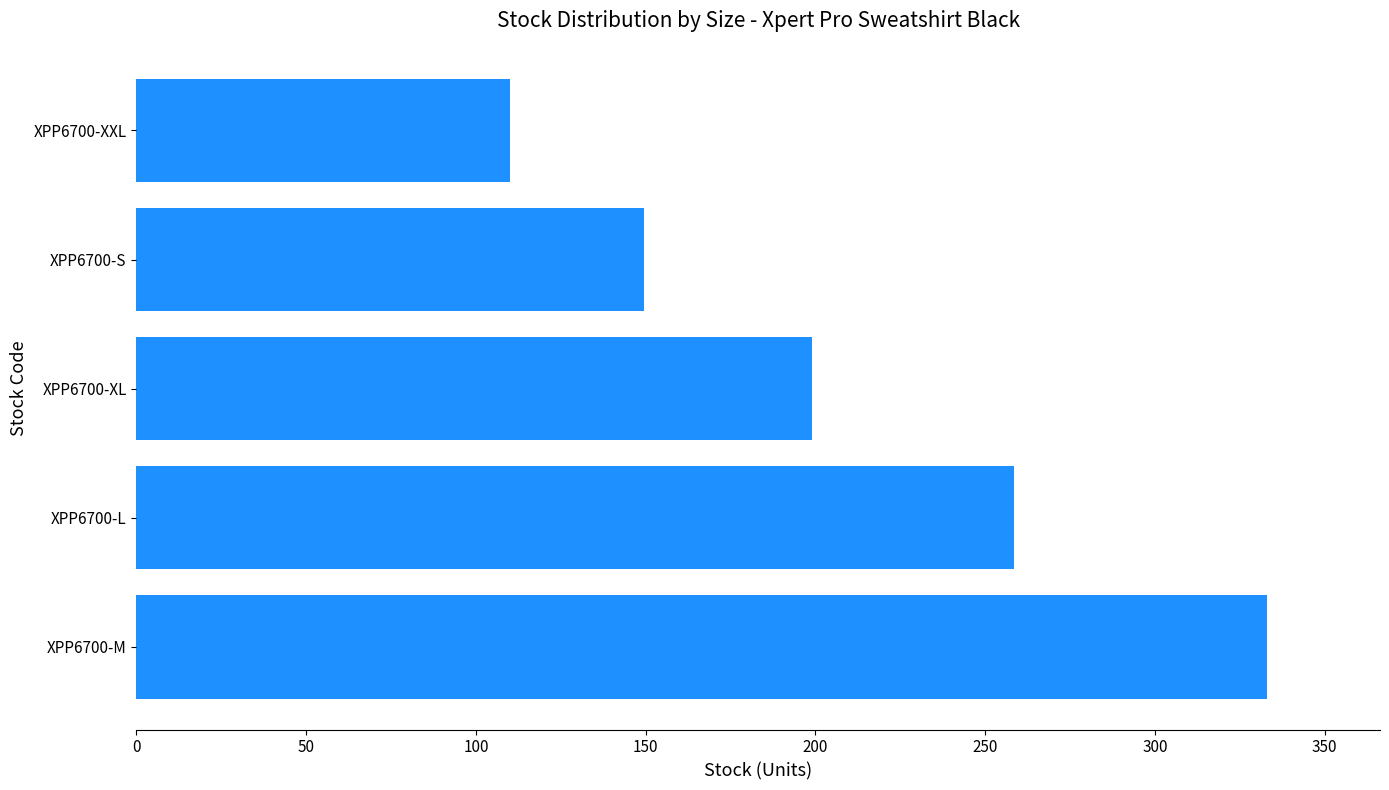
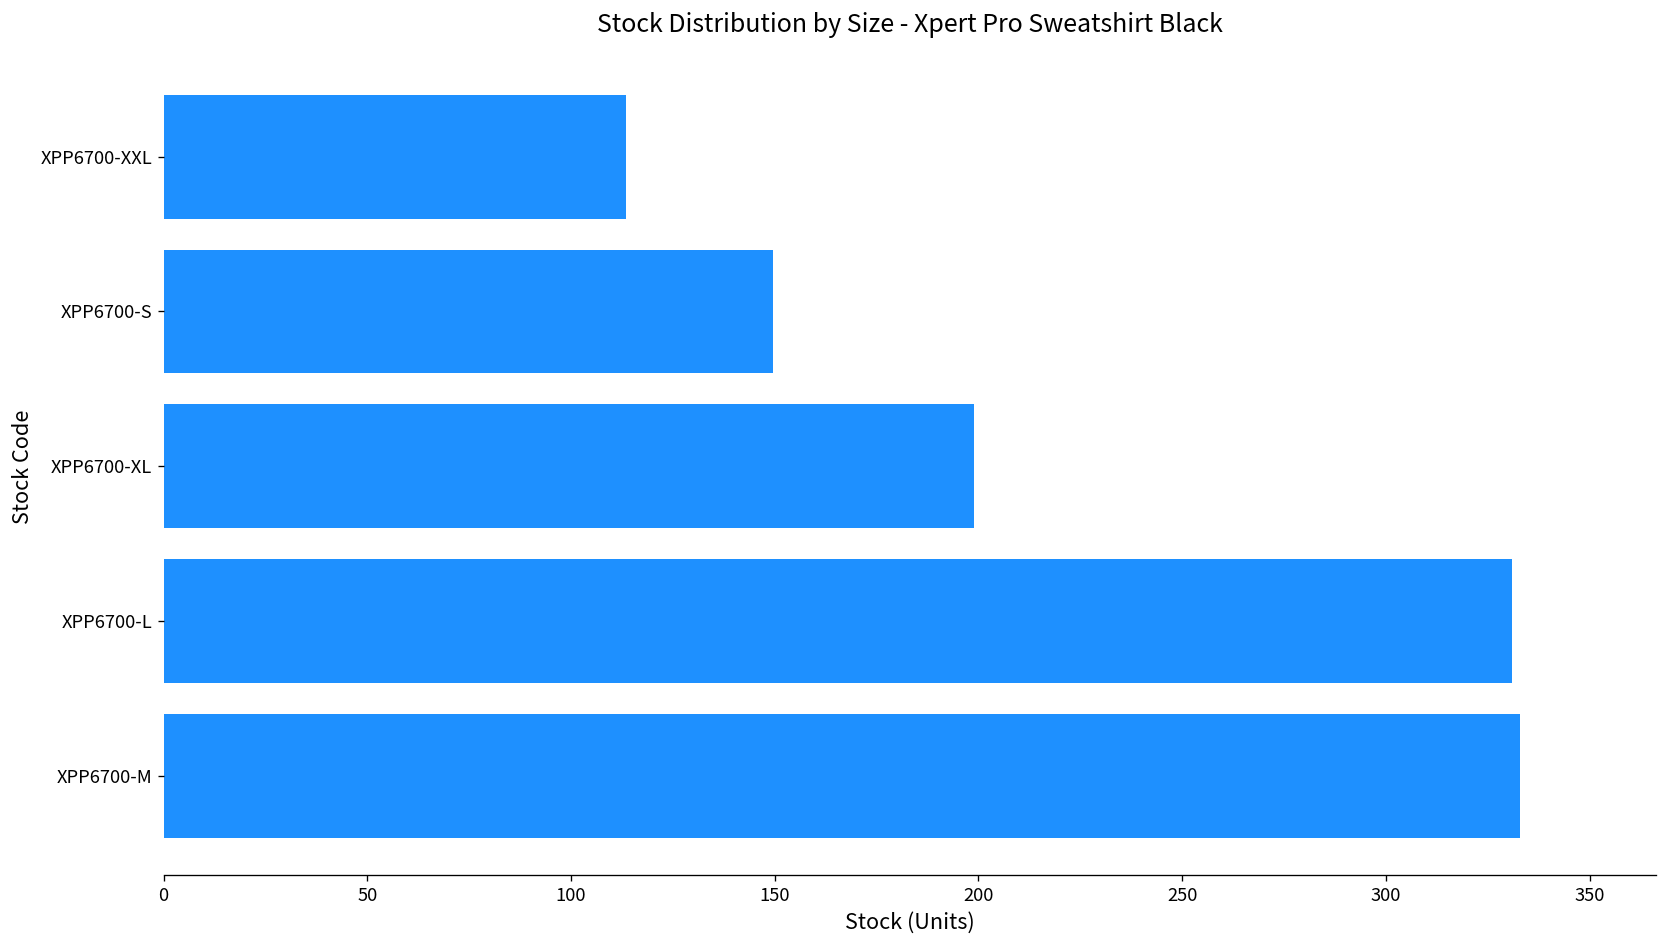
  {
-   "XPP6700-XXL": 110,
+   "XPP6700-XXL": 113,
    "XPP6700-S": 150,
    "XPP6700-XL": 199,
-   "XPP6700-L": 258,
+   "XPP6700-L": 331,
    "XPP6700-M": 333
  }
